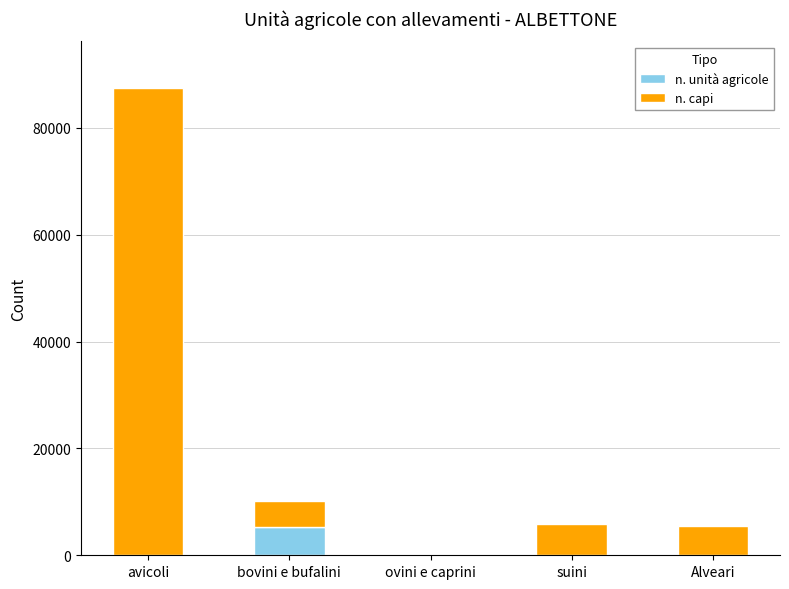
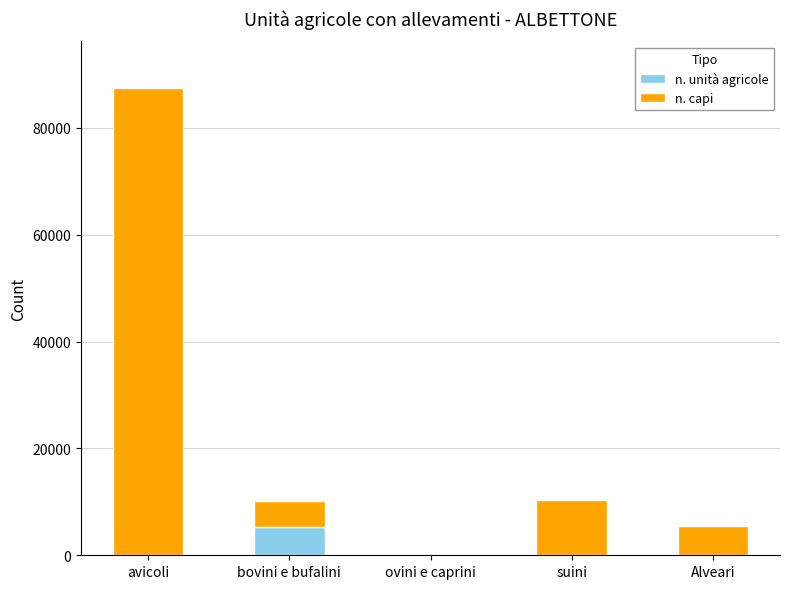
  {
    "n. unità agricole": {
      "bovini e bufalini": 5000
    },
    "n. capi": {
      "avicoli": 87000,
      "bovini e bufalini": 5000,
-     "suini": 6000,
+     "suini": 10000,
      "Alveari": 6000
    }
  }
